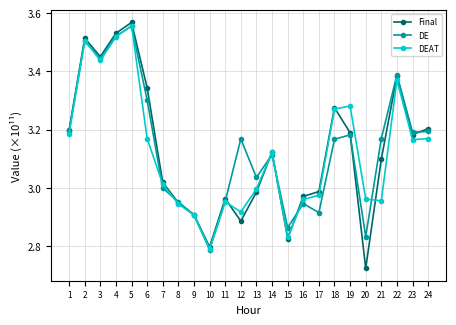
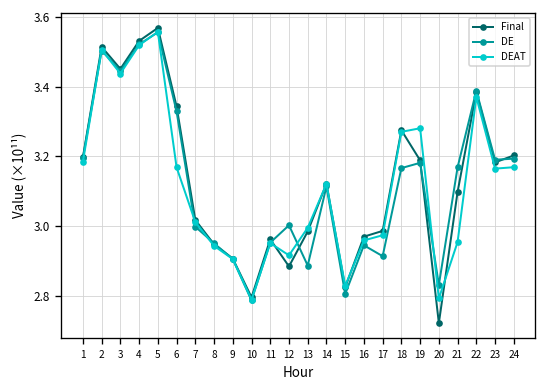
  {
    "Final": {
      "4": 3.53,
      "5": 3.57,
      "6": 3.34,
      "11": 2.96,
      "12": 2.89,
      "13": 2.99,
      "16": 2.97,
      "17": 2.99,
      "20": 2.72,
      "21": 3.10,
      "24": 3.20
    },
    "DE": {
-     "6": 3.30,
+     "6": 3.33,
      "7": 3.00,
-     "12": 3.17,
-     "13": 3.04,
-     "15": 2.86,
+     "12": 3.00,
+     "13": 2.89,
+     "15": 2.81,
      "16": 2.95,
      "17": 2.91,
      "18": 3.17,
      "20": 2.83,
      "21": 3.17,
      "24": 3.19
    },
    "DEAT": {
      "1": 3.19,
      "6": 3.17,
      "12": 2.92,
      "13": 3.00,
      "16": 2.96,
      "17": 2.97,
      "19": 3.28,
-     "20": 2.96,
+     "20": 2.79,
      "21": 2.95,
      "22": 3.37,
      "23": 3.17,
      "24": 3.17
    }
  }
